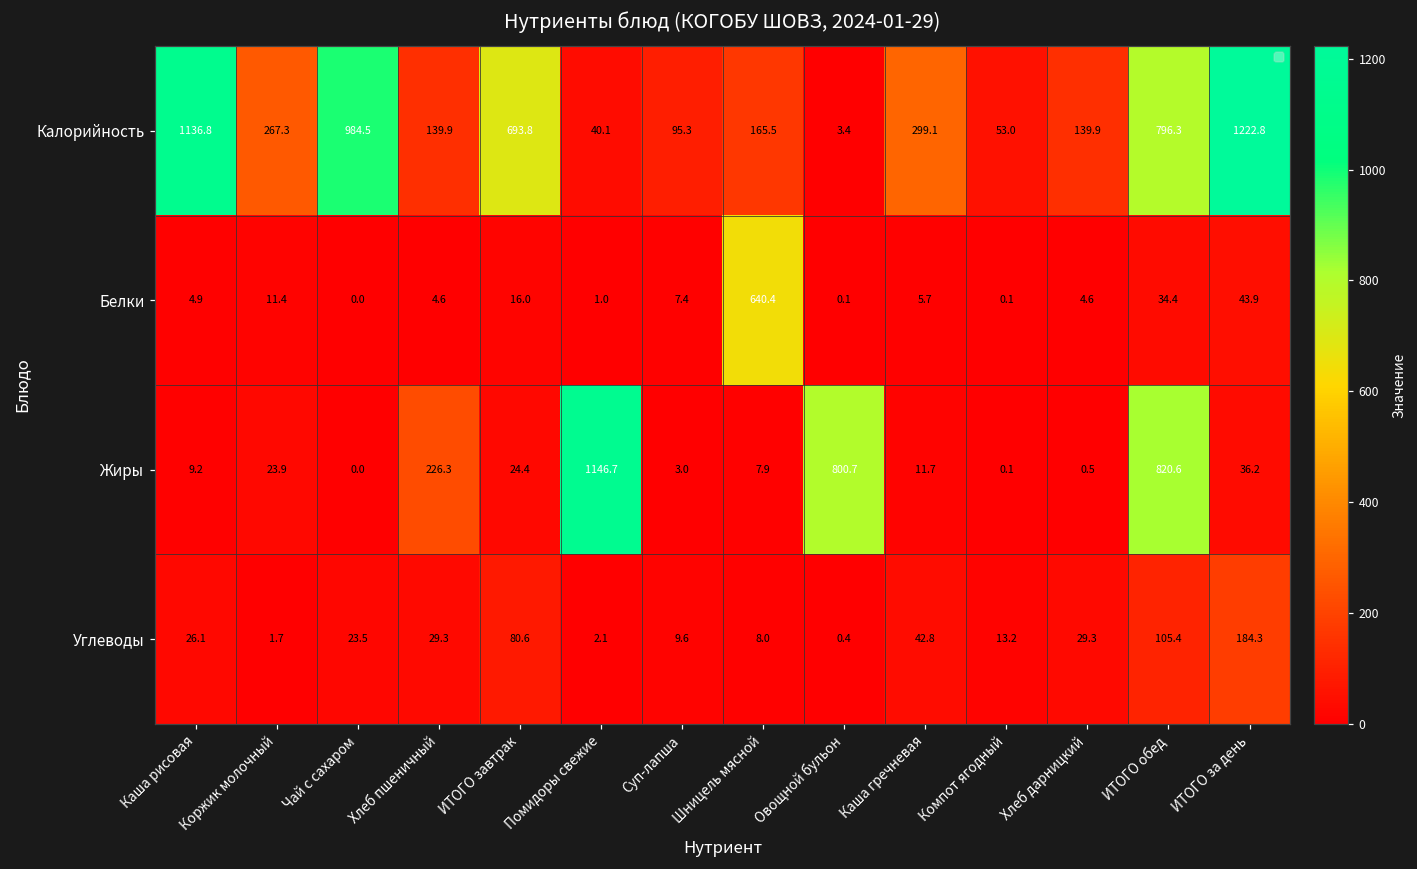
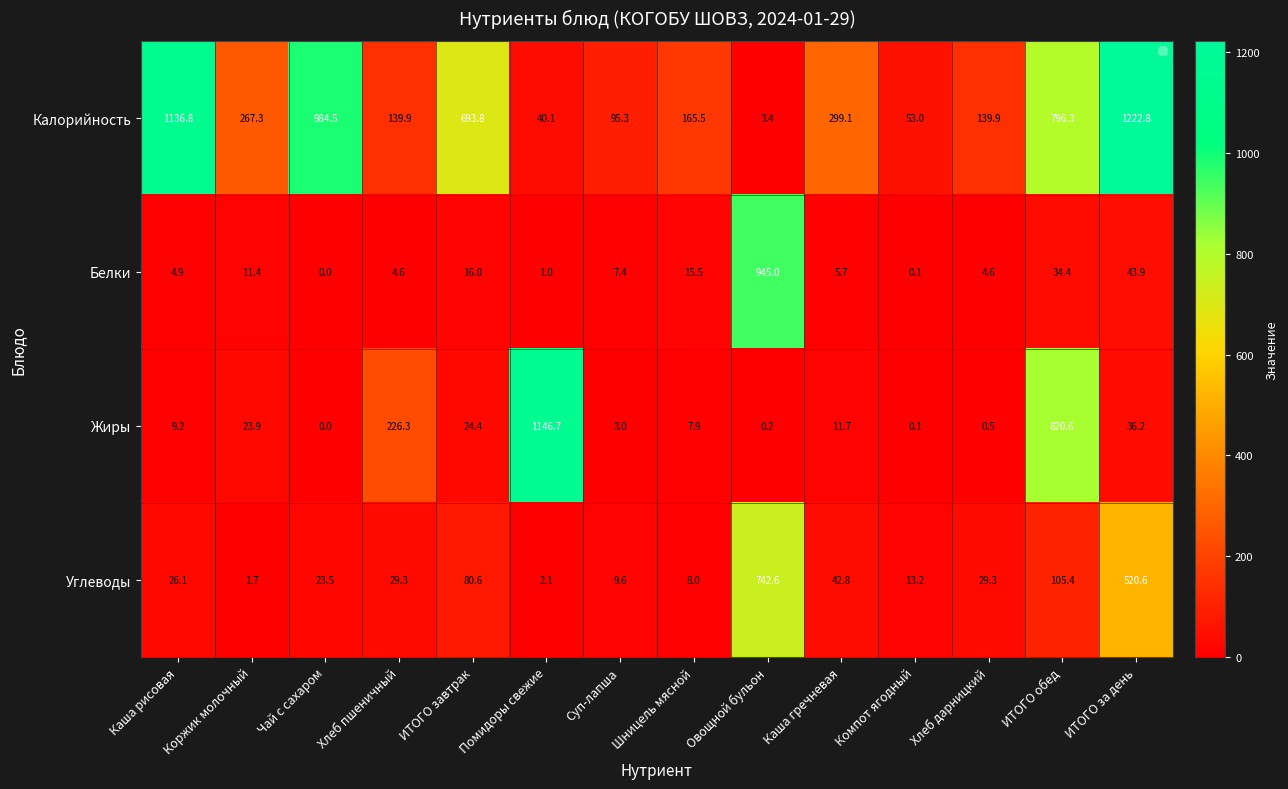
  {
    "Калорийность": {
      "Каша рисовая": 1136.8,
      "Коржик молочный": 267.3,
      "Чай с сахаром": 984.5,
      "Хлеб пшеничный": 139.9,
      "ИТОГО завтрак": 693.8,
      "Помидоры свежие": 40.1,
      "Суп-лапша": 95.3,
      "Шницель мясной": 165.5,
      "Овощной бульон": 3.4,
      "Каша гречневая": 299.1,
      "Компот ягодный": 53.0,
      "Хлеб дарницкий": 139.9,
      "ИТОГО обед": 796.3,
      "ИТОГО за день": 1222.8
    },
    "Белки": {
      "Каша рисовая": 4.9,
      "Коржик молочный": 11.4,
      "Чай с сахаром": 0.0,
      "Хлеб пшеничный": 4.6,
      "ИТОГО завтрак": 16.0,
      "Помидоры свежие": 1.0,
      "Суп-лапша": 7.4,
-     "Шницель мясной": 640.4,
-     "Овощной бульон": 0.1,
+     "Шницель мясной": 15.5,
+     "Овощной бульон": 945.0,
      "Каша гречневая": 5.7,
      "Компот ягодный": 0.1,
      "Хлеб дарницкий": 4.6,
      "ИТОГО обед": 34.4,
      "ИТОГО за день": 43.9
    },
    "Жиры": {
      "Каша рисовая": 9.2,
      "Коржик молочный": 23.9,
      "Чай с сахаром": 0.0,
      "Хлеб пшеничный": 226.3,
      "ИТОГО завтрак": 24.4,
      "Помидоры свежие": 1146.7,
      "Суп-лапша": 3.0,
      "Шницель мясной": 7.9,
-     "Овощной бульон": 800.7,
+     "Овощной бульон": 0.2,
      "Каша гречневая": 11.7,
      "Компот ягодный": 0.1,
      "Хлеб дарницкий": 0.5,
      "ИТОГО обед": 820.6,
      "ИТОГО за день": 36.2
    },
    "Углеводы": {
      "Каша рисовая": 26.1,
      "Коржик молочный": 1.7,
      "Чай с сахаром": 23.5,
      "Хлеб пшеничный": 29.3,
      "ИТОГО завтрак": 80.6,
      "Помидоры свежие": 2.1,
      "Суп-лапша": 9.6,
      "Шницель мясной": 8.0,
-     "Овощной бульон": 0.4,
+     "Овощной бульон": 742.6,
      "Каша гречневая": 42.8,
      "Компот ягодный": 13.2,
      "Хлеб дарницкий": 29.3,
      "ИТОГО обед": 105.4,
-     "ИТОГО за день": 184.3
+     "ИТОГО за день": 520.6
    }
  }
